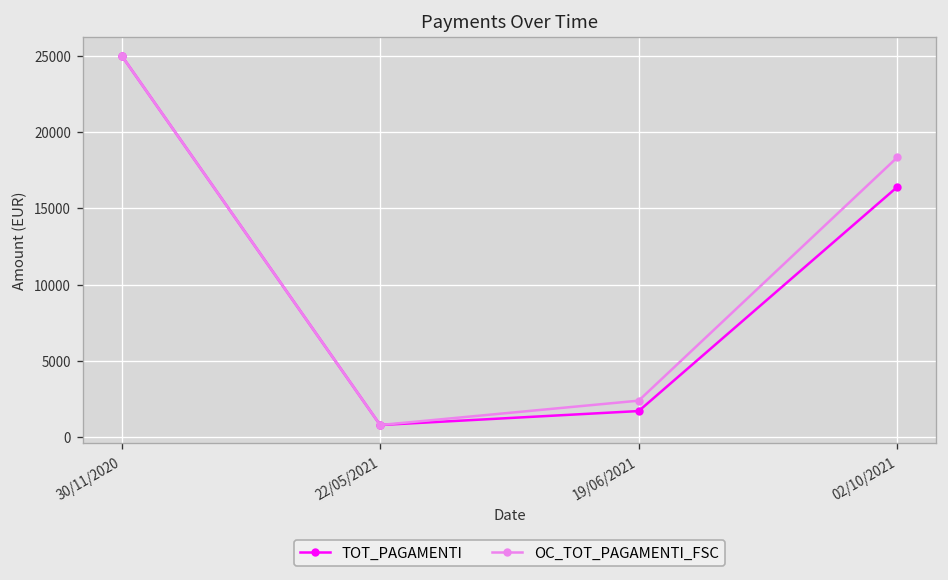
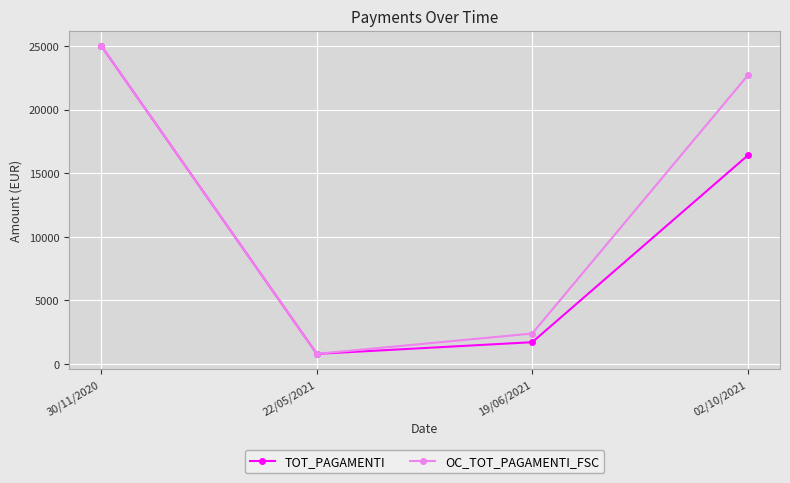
  {
    "TOT_PAGAMENTI": {
      "19/06/2021": 1700,
      "02/10/2021": 16400
    },
    "OC_TOT_PAGAMENTI_FSC": {
      "19/06/2021": 2400,
-     "02/10/2021": 18300
+     "02/10/2021": 22700
    }
  }
